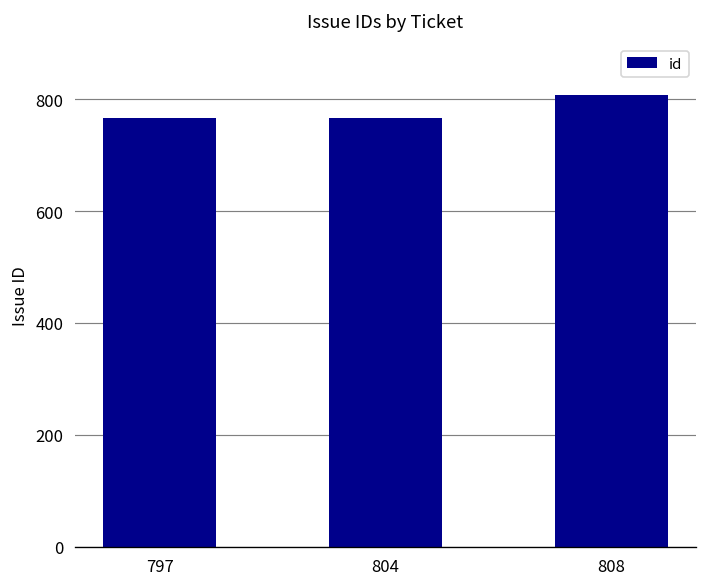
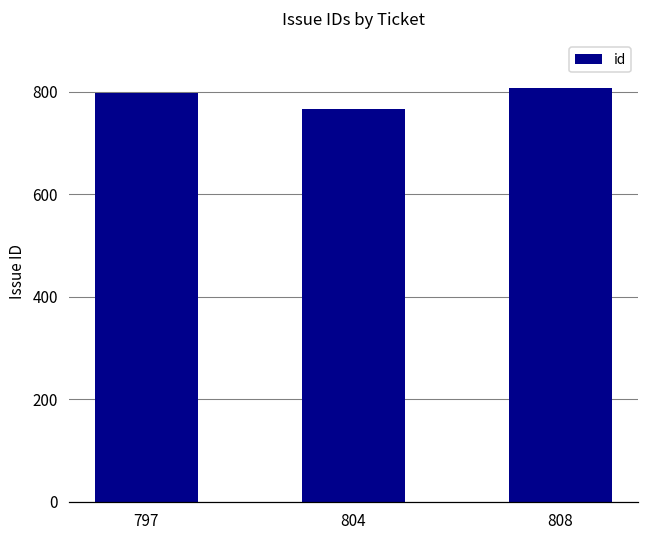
  {
-   "797": 770,
+   "797": 800,
    "804": 770,
    "808": 810
  }
